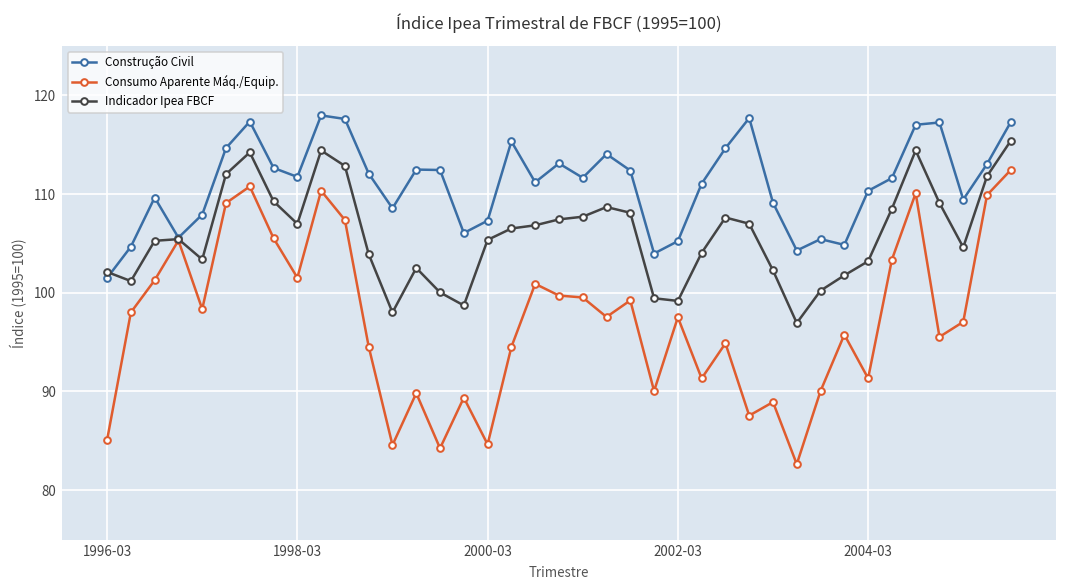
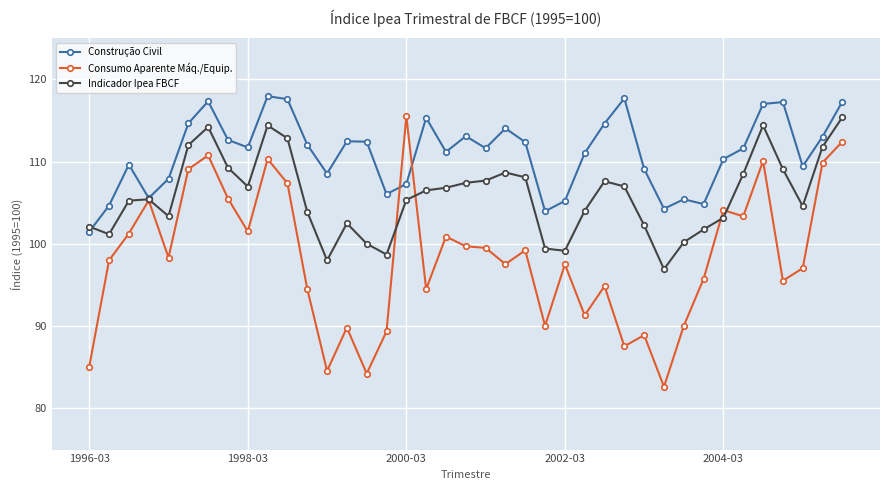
  {
    "Construção Civil": {
      "1996-03": 101,
      "1998-03": 112,
      "2000-03": 107,
      "2002-03": 105,
      "2004-03": 110
    },
    "Consumo Aparente Máq./Equip.": {
      "1996-03": 85,
      "1998-03": 102,
-     "2000-03": 85,
+     "2000-03": 116,
      "2002-03": 98,
-     "2004-03": 91
+     "2004-03": 104
    },
    "Indicador Ipea FBCF": {
      "1996-03": 102,
      "1998-03": 107,
      "2000-03": 105,
      "2002-03": 99,
      "2004-03": 103
    }
  }
